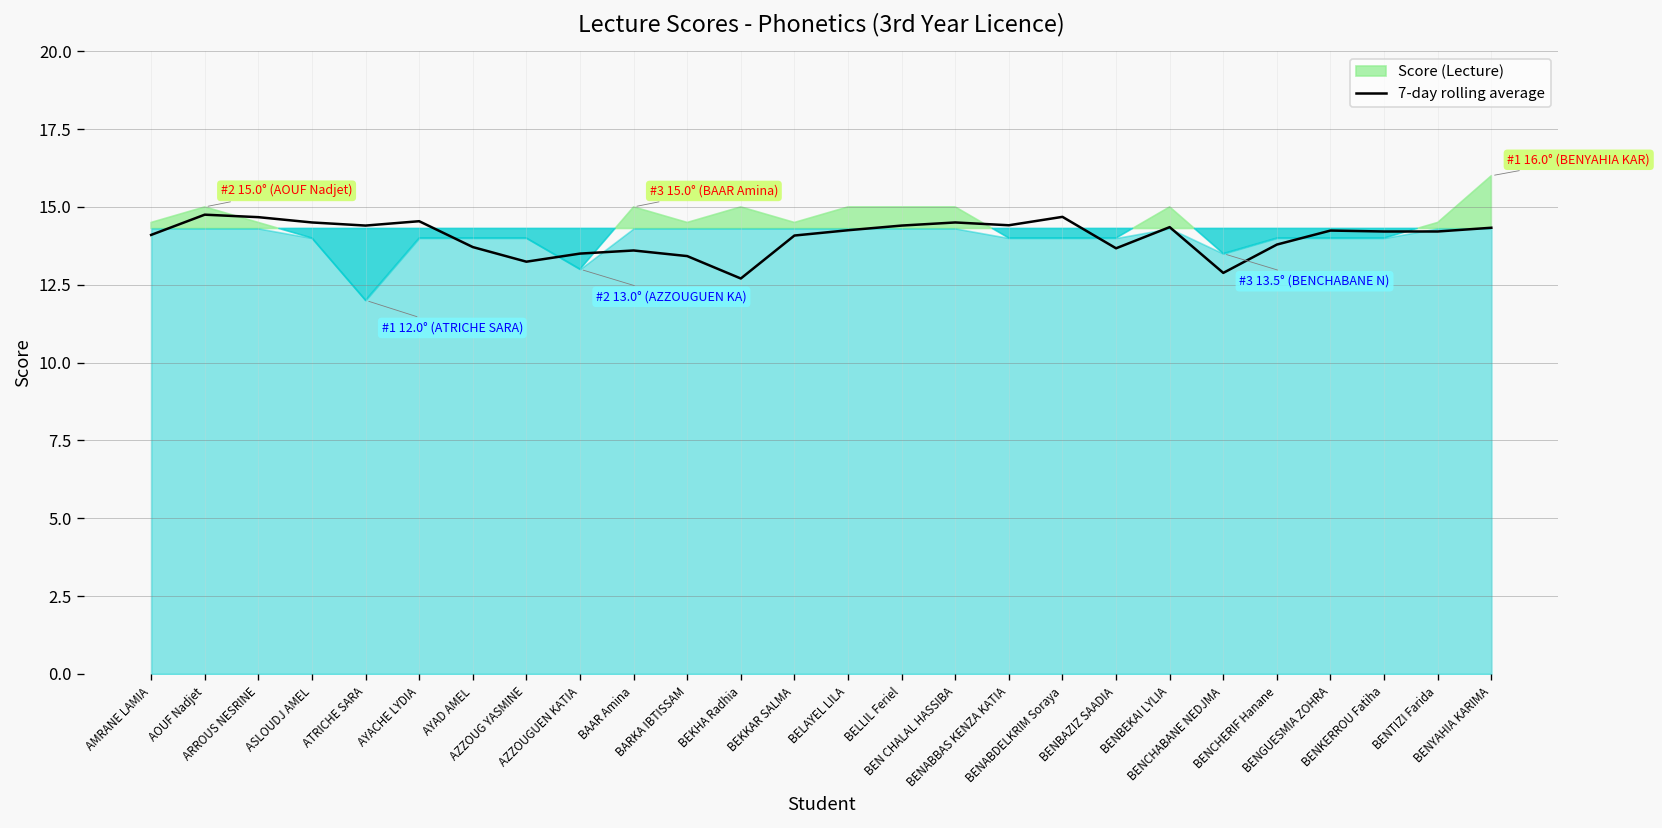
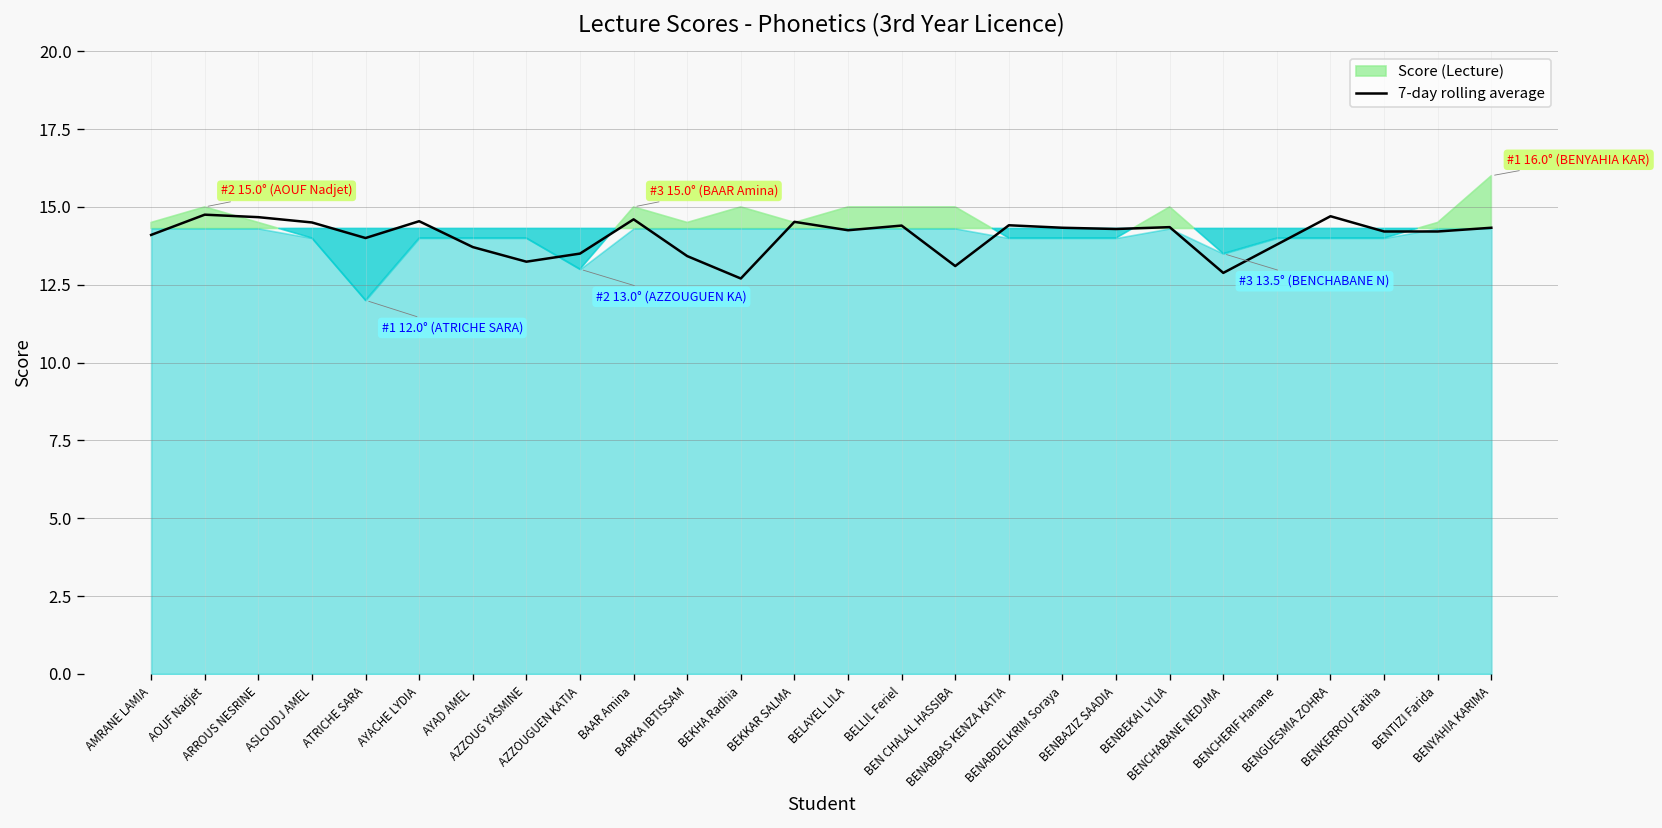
  {
    "7-day rolling average": {
      "AMRANE LAMIA": 14.1,
      "ARROUS NESRINE": 14.7,
      "ASLOUDJ AMEL": 14.5,
-     "ATRICHE SARA": 14.4,
+     "ATRICHE SARA": 14.0,
      "AYACHE LYDIA": 14.5,
      "AYAD AMEL": 13.7,
      "AZZOUG YASMINE": 13.2,
      "AZZOUGUEN KATIA": 13.5,
-     "BAAR Amina": 13.6,
+     "BAAR Amina": 14.6,
      "BARKA IBTISSAM": 13.4,
-     "BEKKAR SALMA": 14.1,
-     "BEN CHALAL HASSIBA": 14.5,
+     "BEKKAR SALMA": 14.5,
+     "BEN CHALAL HASSIBA": 13.1,
      "BENABBAS KENZA KATIA": 14.4,
-     "BENABDELKRIM Soraya": 14.7,
-     "BENBAZIZ SAADIA": 13.7,
+     "BENABDELKRIM Soraya": 14.3,
+     "BENBAZIZ SAADIA": 14.3,
      "BENCHERIF Hanane": 13.8,
-     "BENGUESMIA ZOHRA": 14.2,
+     "BENGUESMIA ZOHRA": 14.7,
      "BENKERROU Fatiha": 14.2
    }
  }
